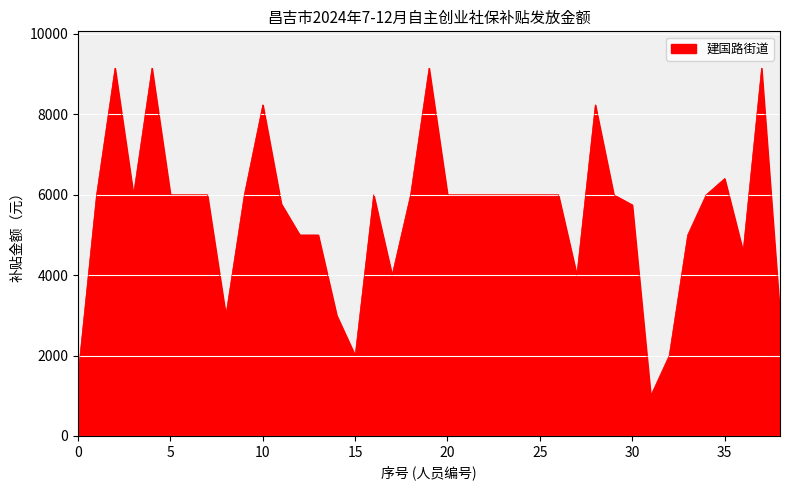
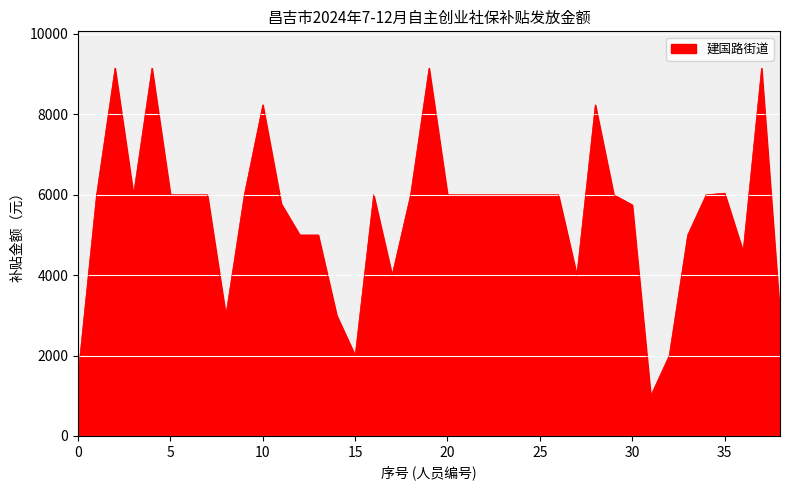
  {
    "0": 1500,
    "5": 6000,
    "10": 8200,
    "15": 2000,
    "20": 6000,
    "25": 6000,
    "30": 5700,
-   "35": 6400
+   "35": 6000
  }
